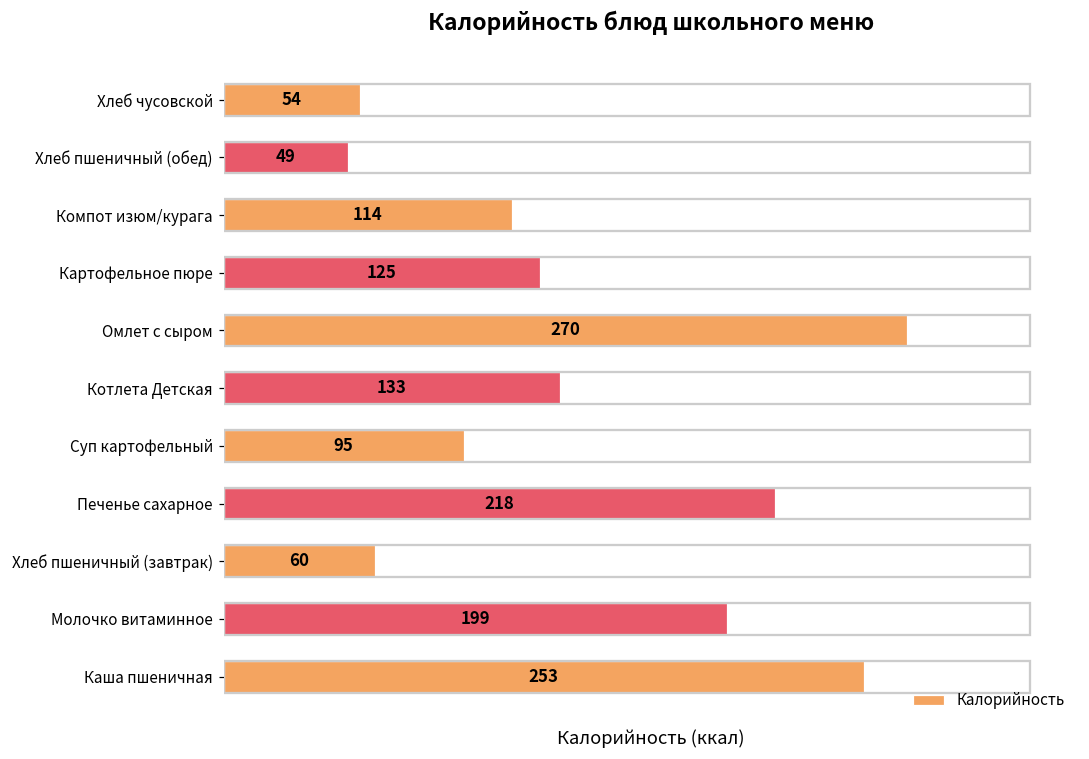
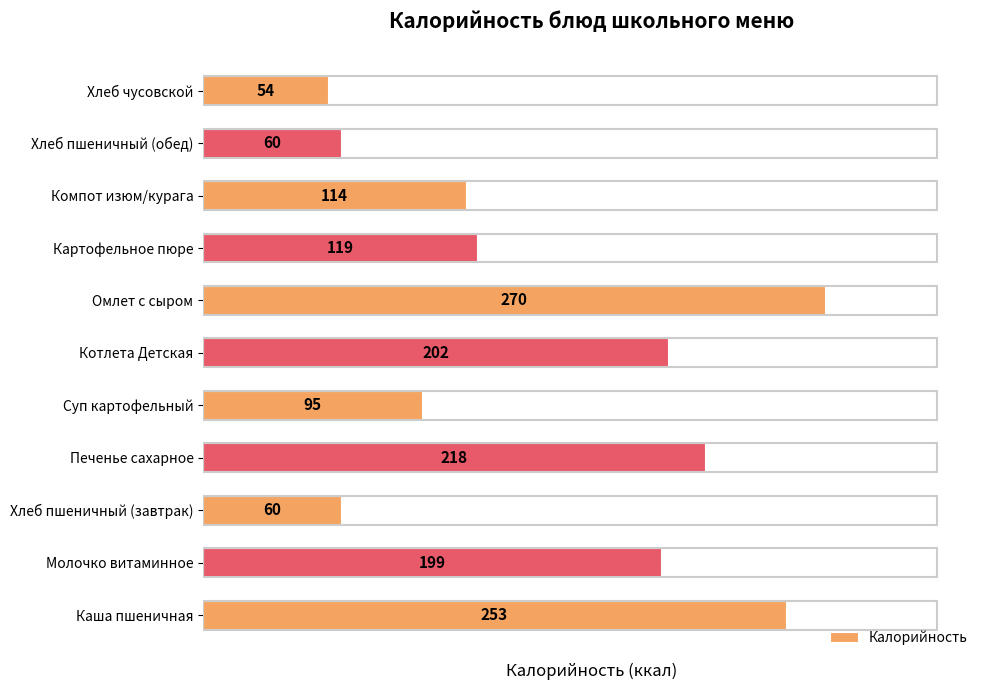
  {
    "Хлеб чусовской": 54,
-   "Хлеб пшеничный (обед)": 49,
+   "Хлеб пшеничный (обед)": 60,
    "Компот изюм/курага": 114,
-   "Картофельное пюре": 125,
+   "Картофельное пюре": 119,
    "Омлет с сыром": 270,
-   "Котлета Детская": 133,
+   "Котлета Детская": 202,
    "Суп картофельный": 95,
    "Печенье сахарное": 218,
    "Хлеб пшеничный (завтрак)": 60,
    "Молочко витаминное": 199,
    "Каша пшеничная": 253
  }
